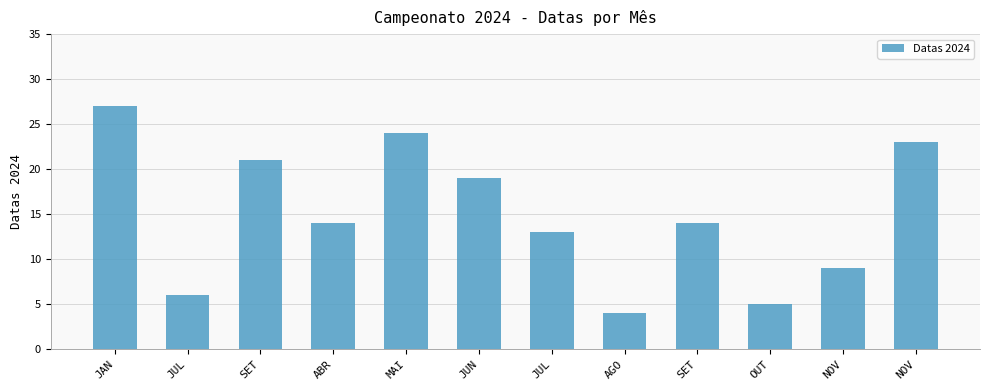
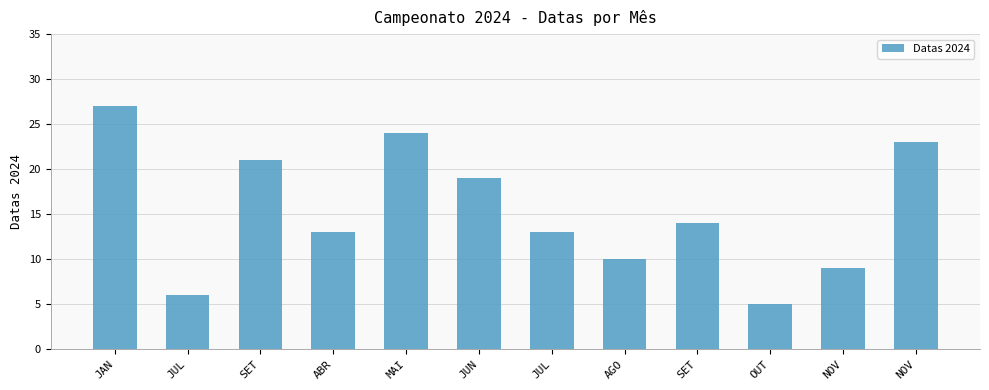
  {
    "JAN": 27,
-   "ABR": 14,
+   "ABR": 13,
    "MAI": 24,
    "JUN": 19,
-   "AGO": 4,
+   "AGO": 10,
    "OUT": 5
  }
